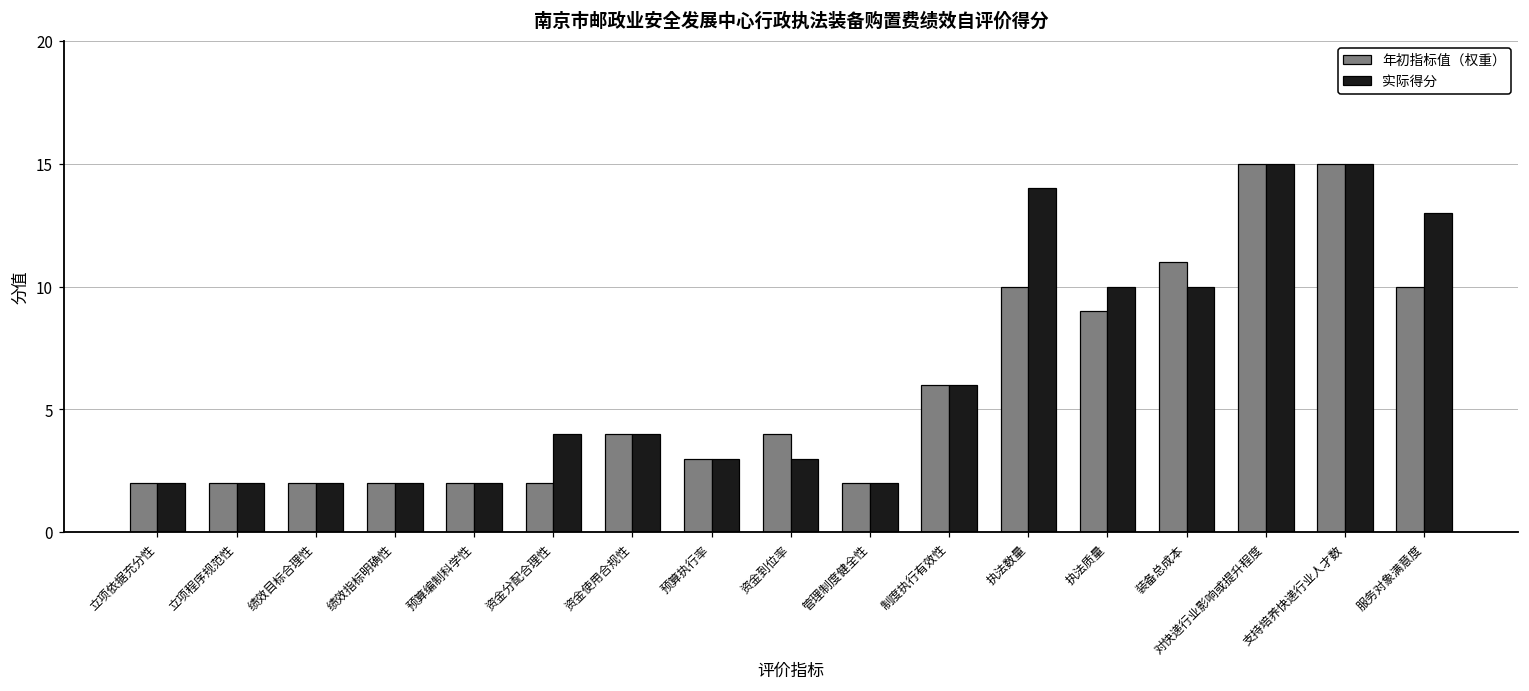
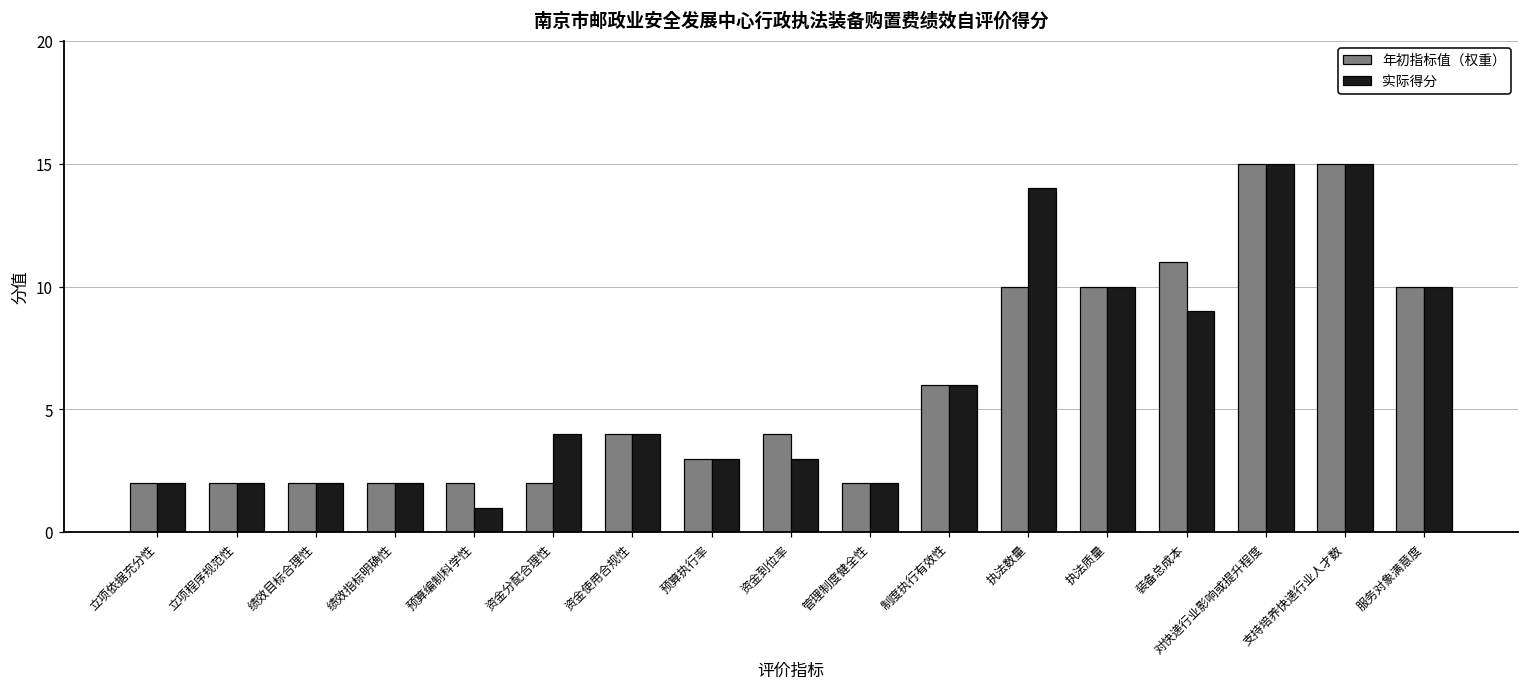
  {
    "年初指标值（权重）": {
      "立项依据充分性": 2,
      "立项程序规范性": 2,
      "绩效目标合理性": 2,
      "绩效指标明确性": 2,
      "预算编制科学性": 2,
      "资金分配合理性": 2,
      "资金使用合规性": 4,
      "预算执行率": 3,
      "资金到位率": 4,
      "管理制度健全性": 2,
      "制度执行有效性": 6,
      "执法数量": 10,
-     "执法质量": 9,
+     "执法质量": 10,
      "装备总成本": 11,
      "对快递行业影响或提升程度": 15,
      "支持培养快递行业人才数": 15,
      "服务对象满意度": 10
    },
    "实际得分": {
      "立项依据充分性": 2,
      "立项程序规范性": 2,
      "绩效目标合理性": 2,
      "绩效指标明确性": 2,
-     "预算编制科学性": 2,
+     "预算编制科学性": 1,
      "资金分配合理性": 4,
      "资金使用合规性": 4,
      "预算执行率": 3,
      "资金到位率": 3,
      "管理制度健全性": 2,
      "制度执行有效性": 6,
      "执法数量": 14,
      "执法质量": 10,
-     "装备总成本": 10,
+     "装备总成本": 9,
      "对快递行业影响或提升程度": 15,
      "支持培养快递行业人才数": 15,
-     "服务对象满意度": 13
+     "服务对象满意度": 10
    }
  }
